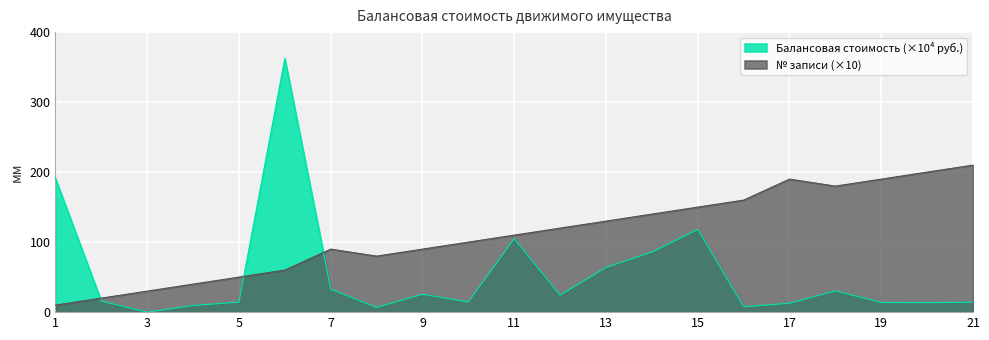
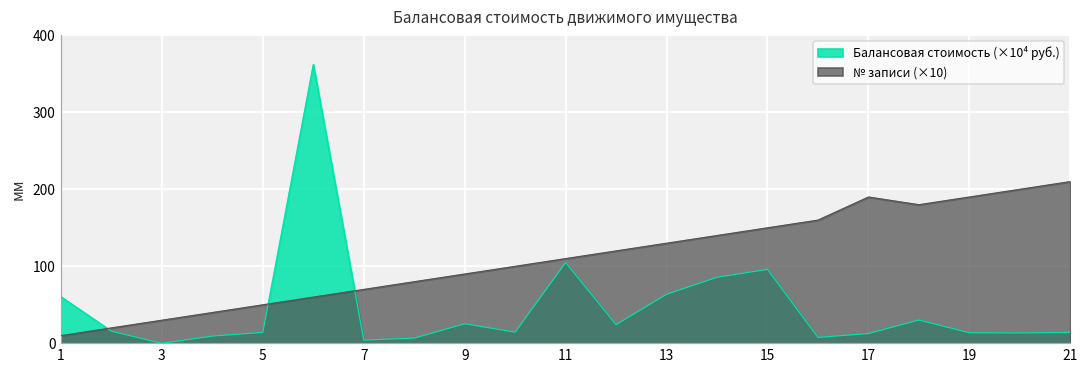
  {
    "Балансовая стоимость (×10⁴ руб.)": {
-     "1": 190,
+     "1": 60,
      "3": 0,
      "5": 10,
-     "7": 30,
+     "7": 0,
      "9": 30,
      "11": 110,
      "13": 60,
-     "15": 120,
+     "15": 100,
      "17": 10,
      "19": 10,
      "21": 10
    },
    "№ записи (×10)": {
      "1": 10,
      "3": 30,
      "5": 50,
-     "7": 90,
+     "7": 70,
      "9": 90,
      "11": 110,
      "13": 130,
      "15": 150,
      "17": 190,
      "19": 190,
      "21": 210
    }
  }
